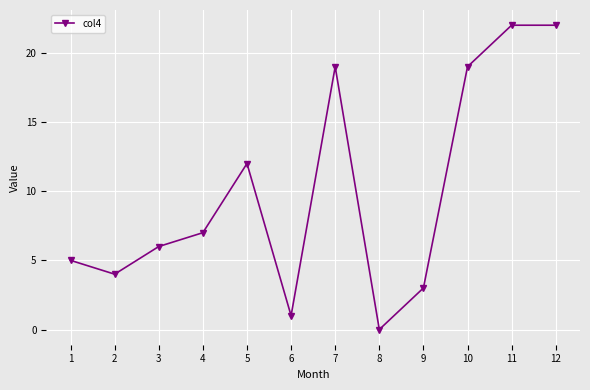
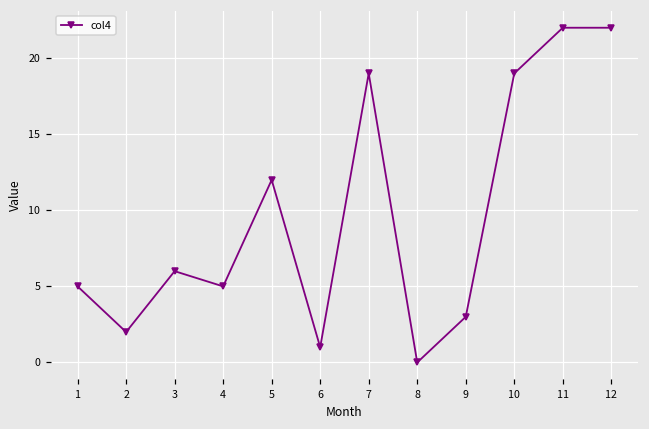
  {
    "1": 5,
-   "2": 4,
+   "2": 2,
    "3": 6,
-   "4": 7,
+   "4": 5,
    "5": 12,
    "6": 1,
    "7": 19,
    "8": 0,
    "9": 3,
    "10": 19,
    "11": 22,
    "12": 22
  }
